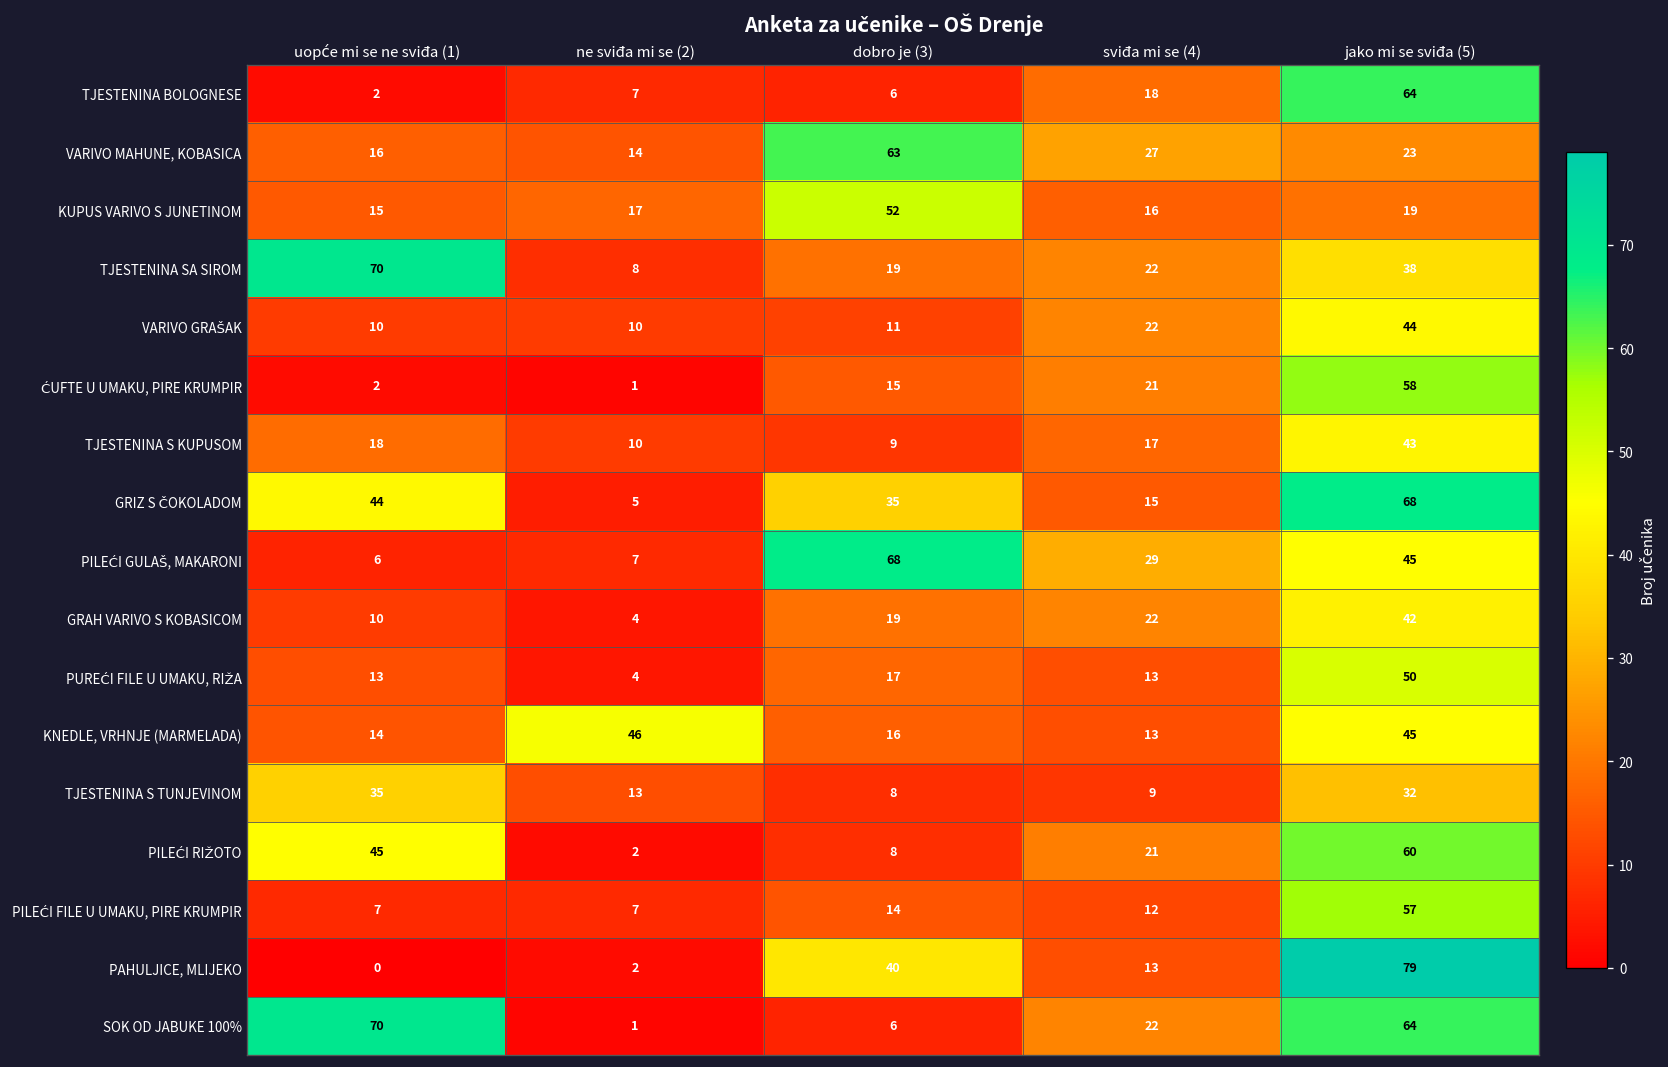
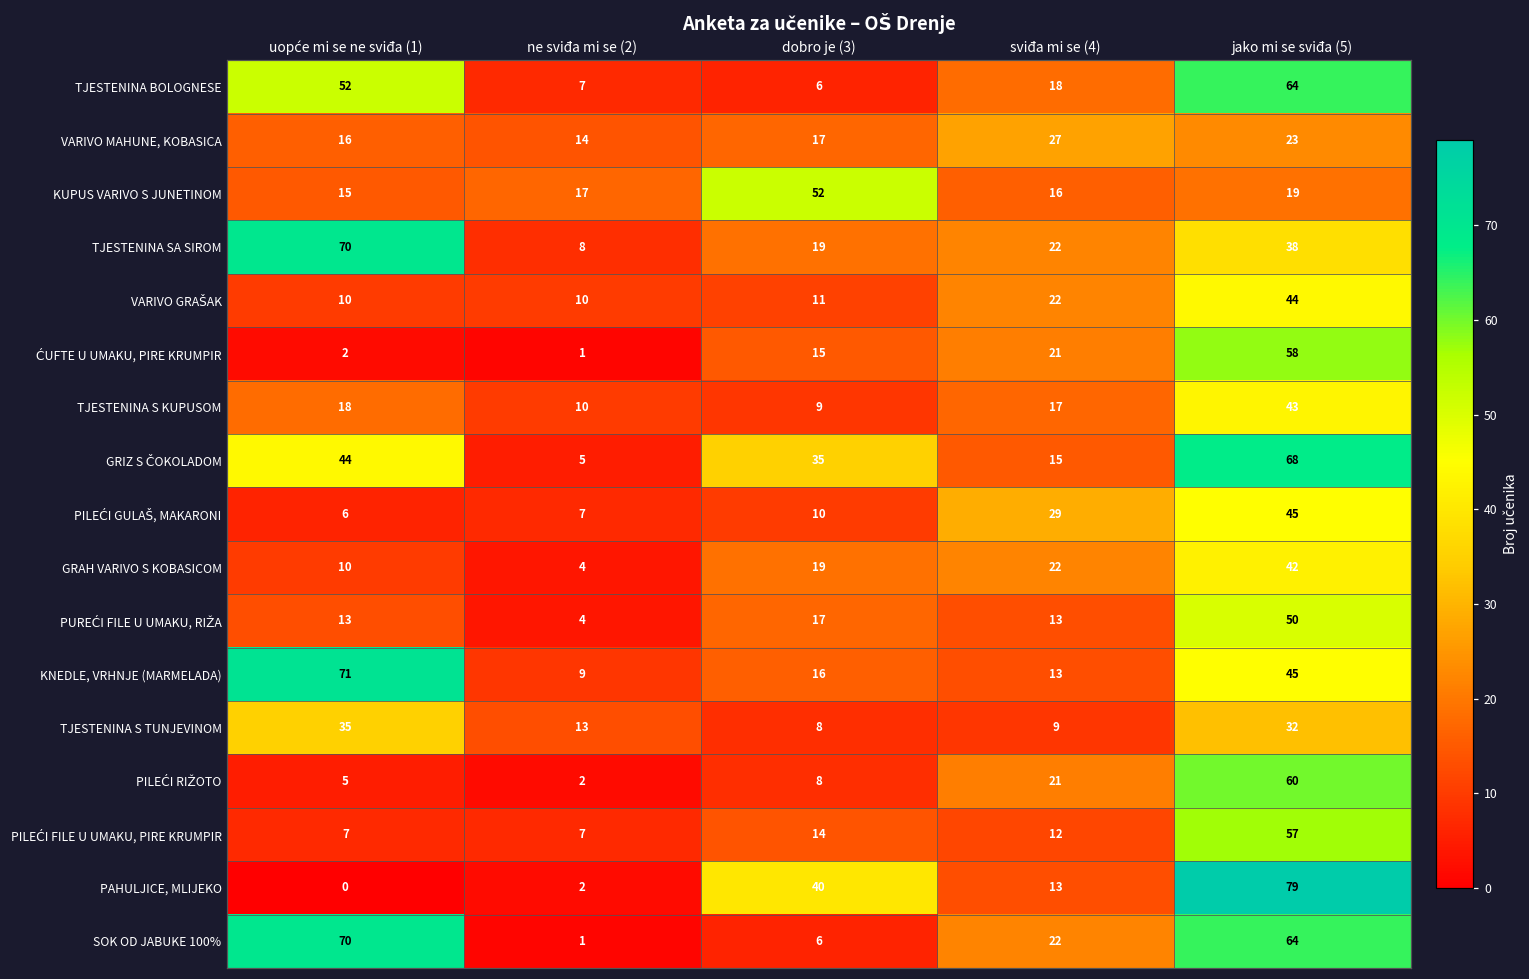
  {
    "TJESTENINA BOLOGNESE": {
-     "uopće mi se ne sviđa (1)": 2,
+     "uopće mi se ne sviđa (1)": 52,
      "ne sviđa mi se (2)": 7,
      "dobro je (3)": 6,
      "sviđa mi se (4)": 18,
      "jako mi se sviđa (5)": 64
    },
    "VARIVO MAHUNE, KOBASICA": {
      "uopće mi se ne sviđa (1)": 16,
      "ne sviđa mi se (2)": 14,
-     "dobro je (3)": 63,
+     "dobro je (3)": 17,
      "sviđa mi se (4)": 27,
      "jako mi se sviđa (5)": 23
    },
    "KUPUS VARIVO S JUNETINOM": {
      "uopće mi se ne sviđa (1)": 15,
      "ne sviđa mi se (2)": 17,
      "dobro je (3)": 52,
      "sviđa mi se (4)": 16,
      "jako mi se sviđa (5)": 19
    },
    "TJESTENINA SA SIROM": {
      "uopće mi se ne sviđa (1)": 70,
      "ne sviđa mi se (2)": 8,
      "dobro je (3)": 19,
      "sviđa mi se (4)": 22,
      "jako mi se sviđa (5)": 38
    },
    "VARIVO GRAŠAK": {
      "uopće mi se ne sviđa (1)": 10,
      "ne sviđa mi se (2)": 10,
      "dobro je (3)": 11,
      "sviđa mi se (4)": 22,
      "jako mi se sviđa (5)": 44
    },
    "ĆUFTE U UMAKU, PIRE KRUMPIR": {
      "uopće mi se ne sviđa (1)": 2,
      "ne sviđa mi se (2)": 1,
      "dobro je (3)": 15,
      "sviđa mi se (4)": 21,
      "jako mi se sviđa (5)": 58
    },
    "TJESTENINA S KUPUSOM": {
      "uopće mi se ne sviđa (1)": 18,
      "ne sviđa mi se (2)": 10,
      "dobro je (3)": 9,
      "sviđa mi se (4)": 17,
      "jako mi se sviđa (5)": 43
    },
    "GRIZ S ČOKOLADOM": {
      "uopće mi se ne sviđa (1)": 44,
      "ne sviđa mi se (2)": 5,
      "dobro je (3)": 35,
      "sviđa mi se (4)": 15,
      "jako mi se sviđa (5)": 68
    },
    "PILEĆI GULAŠ, MAKARONI": {
      "uopće mi se ne sviđa (1)": 6,
      "ne sviđa mi se (2)": 7,
-     "dobro je (3)": 68,
+     "dobro je (3)": 10,
      "sviđa mi se (4)": 29,
      "jako mi se sviđa (5)": 45
    },
    "GRAH VARIVO S KOBASICOM": {
      "uopće mi se ne sviđa (1)": 10,
      "ne sviđa mi se (2)": 4,
      "dobro je (3)": 19,
      "sviđa mi se (4)": 22,
      "jako mi se sviđa (5)": 42
    },
    "PUREĆI FILE U UMAKU, RIŽA": {
      "uopće mi se ne sviđa (1)": 13,
      "ne sviđa mi se (2)": 4,
      "dobro je (3)": 17,
      "sviđa mi se (4)": 13,
      "jako mi se sviđa (5)": 50
    },
    "KNEDLE, VRHNJE (MARMELADA)": {
-     "uopće mi se ne sviđa (1)": 14,
-     "ne sviđa mi se (2)": 46,
+     "uopće mi se ne sviđa (1)": 71,
+     "ne sviđa mi se (2)": 9,
      "dobro je (3)": 16,
      "sviđa mi se (4)": 13,
      "jako mi se sviđa (5)": 45
    },
    "TJESTENINA S TUNJEVINOM": {
      "uopće mi se ne sviđa (1)": 35,
      "ne sviđa mi se (2)": 13,
      "dobro je (3)": 8,
      "sviđa mi se (4)": 9,
      "jako mi se sviđa (5)": 32
    },
    "PILEĆI RIŽOTO": {
-     "uopće mi se ne sviđa (1)": 45,
+     "uopće mi se ne sviđa (1)": 5,
      "ne sviđa mi se (2)": 2,
      "dobro je (3)": 8,
      "sviđa mi se (4)": 21,
      "jako mi se sviđa (5)": 60
    },
    "PILEĆI FILE U UMAKU, PIRE KRUMPIR": {
      "uopće mi se ne sviđa (1)": 7,
      "ne sviđa mi se (2)": 7,
      "dobro je (3)": 14,
      "sviđa mi se (4)": 12,
      "jako mi se sviđa (5)": 57
    },
    "PAHULJICE, MLIJEKO": {
      "uopće mi se ne sviđa (1)": 0,
      "ne sviđa mi se (2)": 2,
      "dobro je (3)": 40,
      "sviđa mi se (4)": 13,
      "jako mi se sviđa (5)": 79
    },
    "SOK OD JABUKE 100%": {
      "uopće mi se ne sviđa (1)": 70,
      "ne sviđa mi se (2)": 1,
      "dobro je (3)": 6,
      "sviđa mi se (4)": 22,
      "jako mi se sviđa (5)": 64
    }
  }
